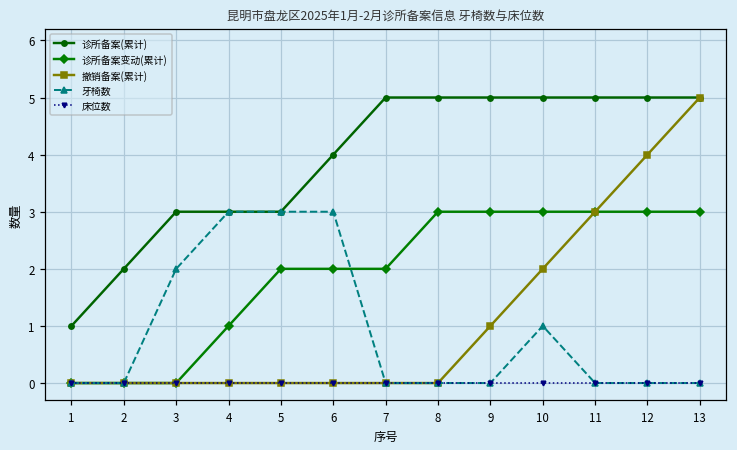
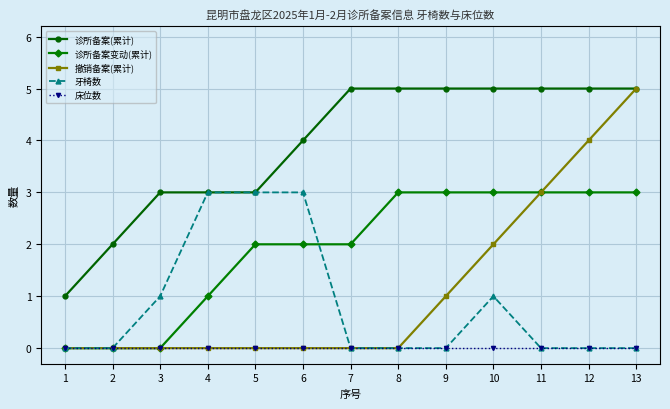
  {
    "撤销备案(累计)": {
      "9": 1,
      "10": 2,
      "12": 4
    },
    "牙椅数": {
-     "3": 2,
+     "3": 1,
      "6": 3,
      "10": 1
    },
    "床位数": {
      "10": 0
    }
  }
